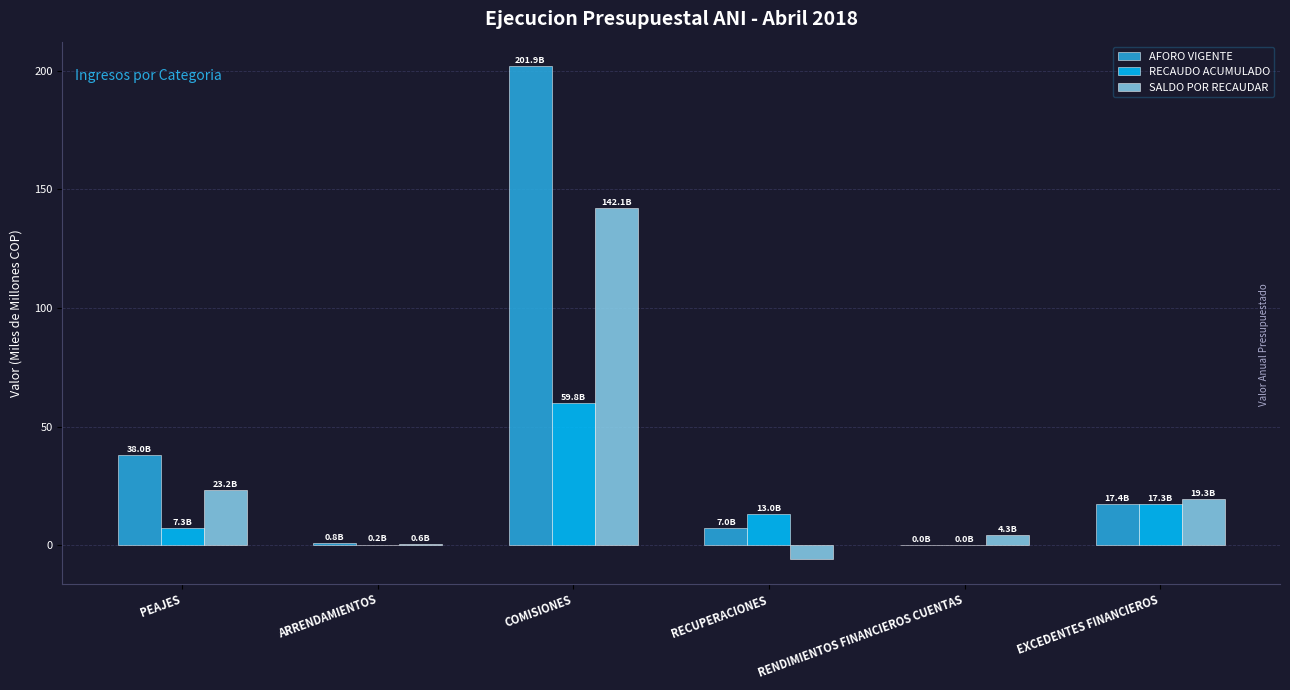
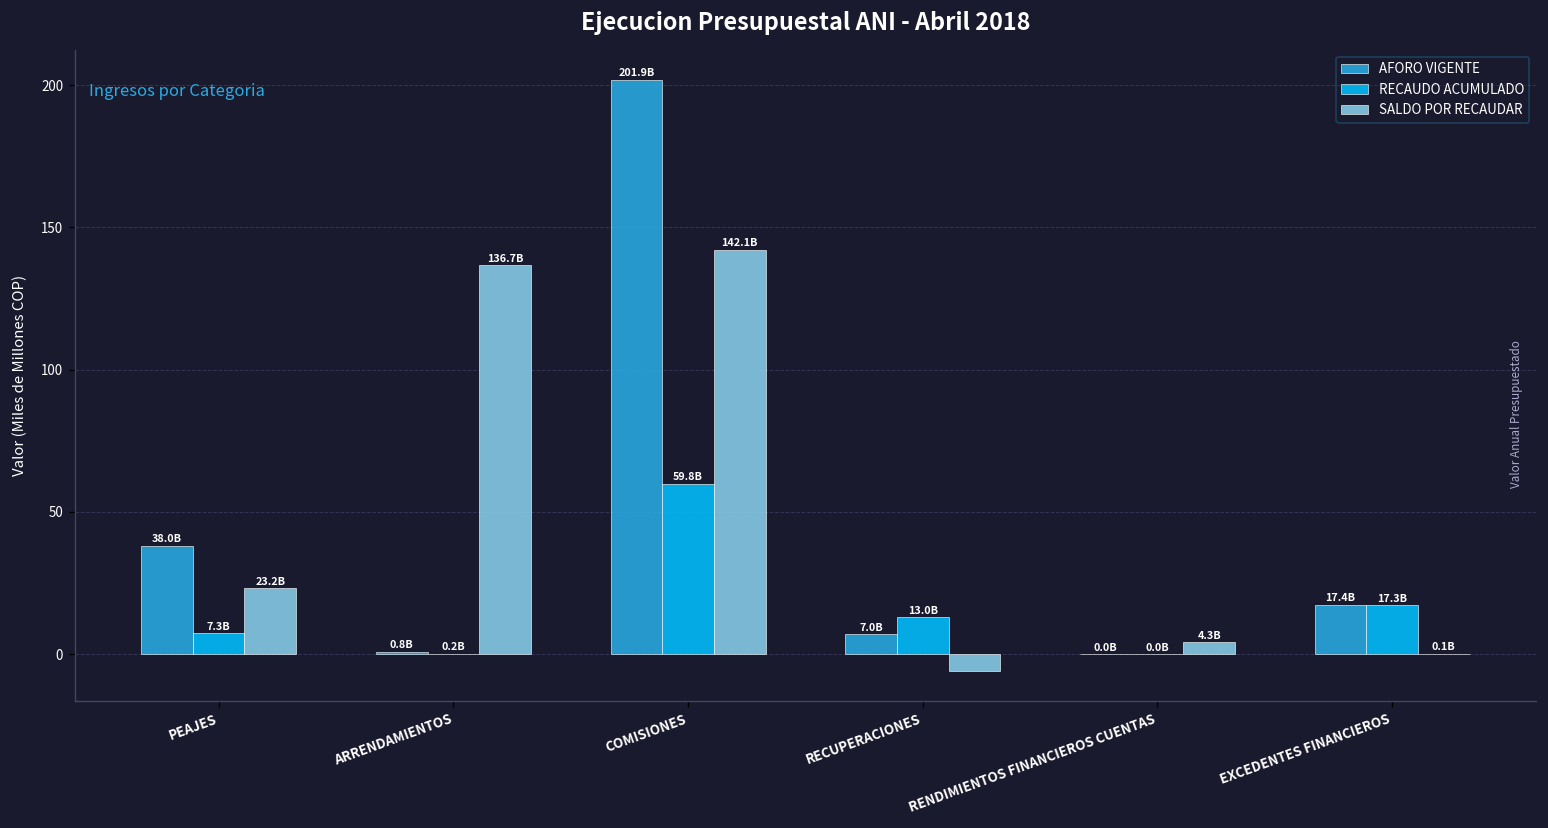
  {
    "SALDO POR RECAUDAR": {
      "PEAJES": "23.2B",
-     "ARRENDAMIENTOS": "0.6B",
+     "ARRENDAMIENTOS": "136.7B",
      "COMISIONES": "142.1B",
      "RENDIMIENTOS FINANCIEROS CUENTAS": "4.3B",
-     "EXCEDENTES FINANCIEROS": "19.3B"
+     "EXCEDENTES FINANCIEROS": "0.1B"
    }
  }
